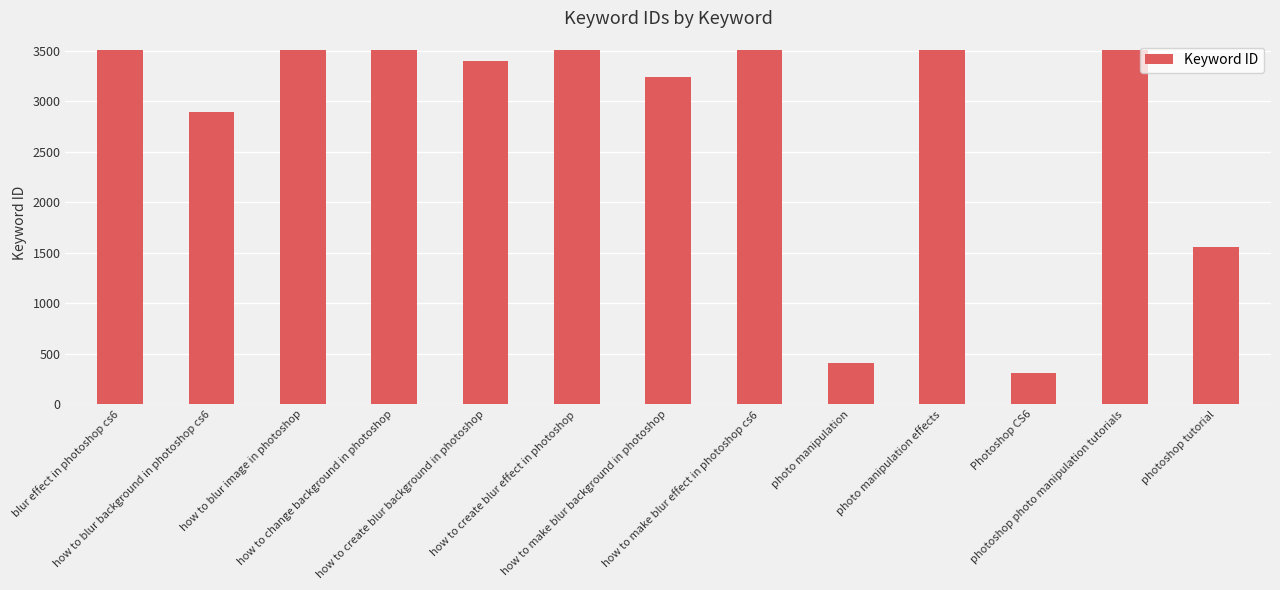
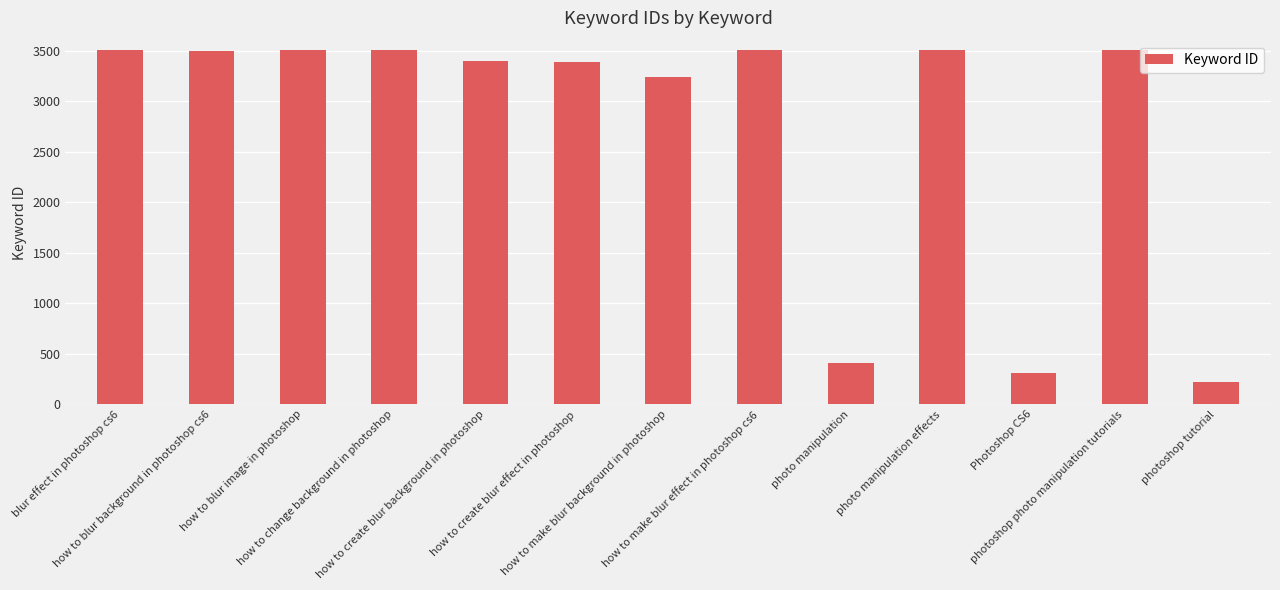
  {
    "blur effect in photoshop cs6": 3510,
-   "how to blur background in photoshop cs6": 2900,
+   "how to blur background in photoshop cs6": 3500,
    "how to blur image in photoshop": 3510,
    "how to change background in photoshop": 3510,
    "how to create blur background in photoshop": 3400,
-   "how to create blur effect in photoshop": 3510,
+   "how to create blur effect in photoshop": 3390,
    "how to make blur background in photoshop": 3240,
    "how to make blur effect in photoshop cs6": 3510,
    "photo manipulation": 410,
    "photo manipulation effects": 3510,
    "Photoshop CS6": 310,
    "photoshop photo manipulation tutorials": 3510,
-   "photoshop tutorial": 1560
+   "photoshop tutorial": 220
  }
